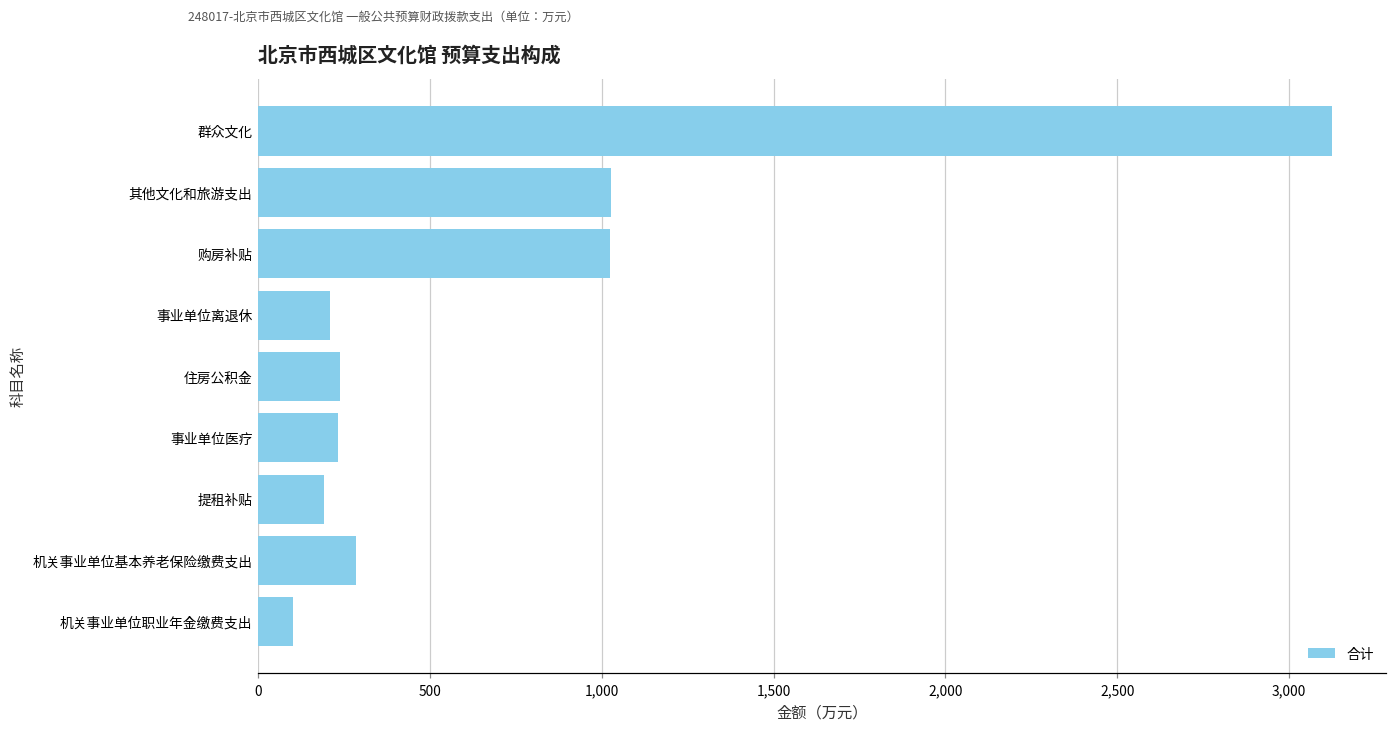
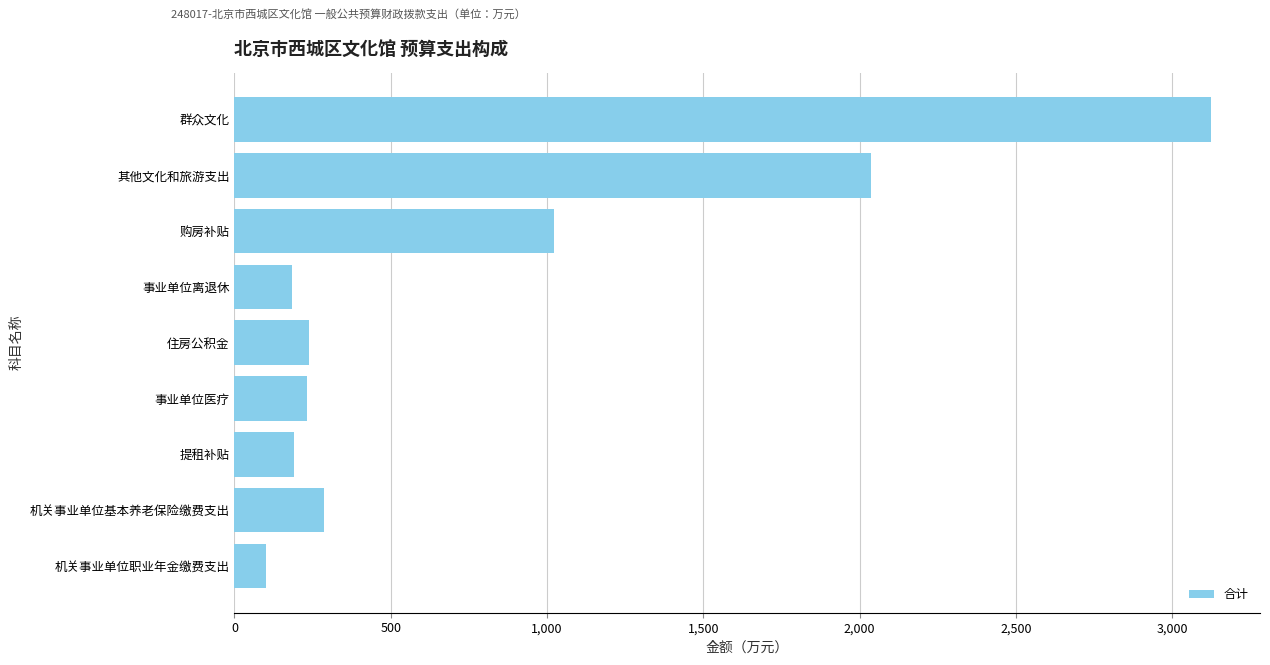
  {
    "群众文化": "3,130",
-   "其他文化和旅游支出": "1,030",
+   "其他文化和旅游支出": "2,040",
    "购房补贴": "1,020",
-   "事业单位离退休": "210",
+   "事业单位离退休": "180",
    "住房公积金": "240",
    "事业单位医疗": "230",
    "提租补贴": "190",
    "机关事业单位基本养老保险缴费支出": "290",
    "机关事业单位职业年金缴费支出": "100"
  }
